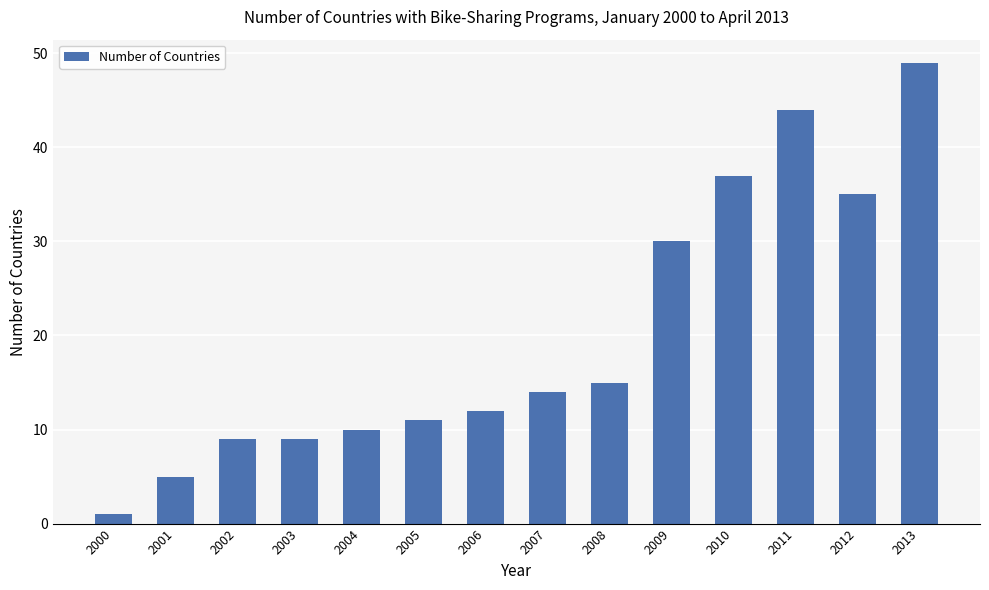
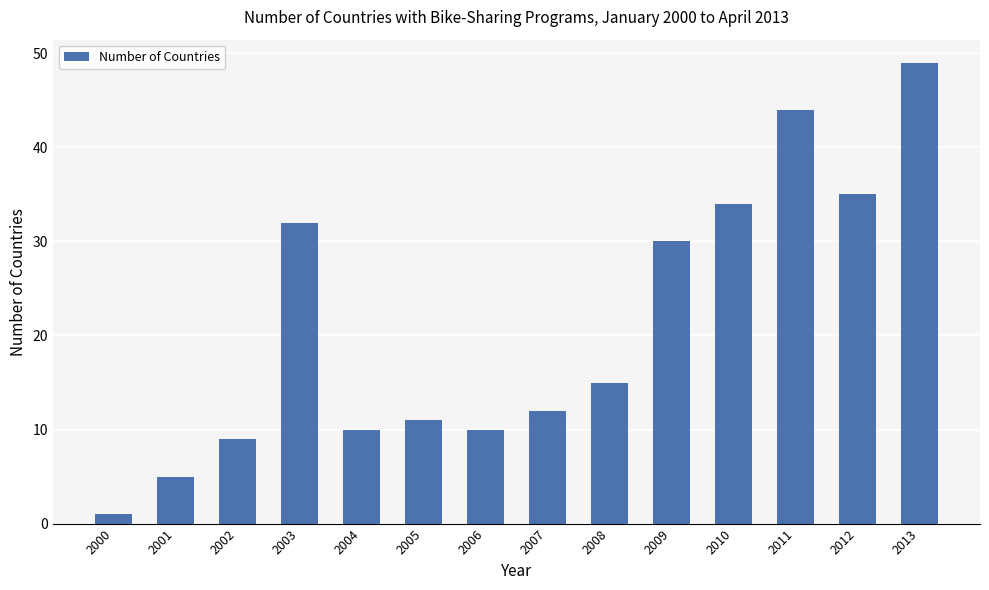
  {
    "2000": 1,
    "2001": 5,
    "2002": 9,
-   "2003": 9,
+   "2003": 32,
    "2004": 10,
    "2005": 11,
-   "2006": 12,
-   "2007": 14,
+   "2006": 10,
+   "2007": 12,
    "2008": 15,
    "2009": 30,
-   "2010": 37,
+   "2010": 34,
    "2011": 44,
    "2012": 35,
    "2013": 49
  }
